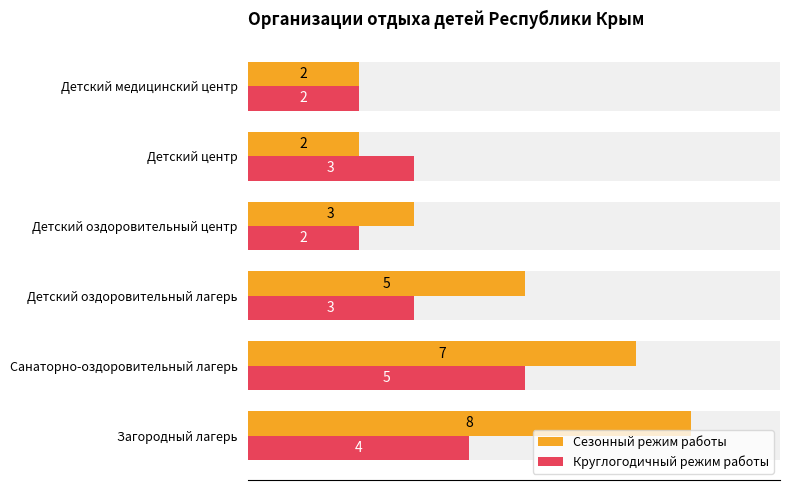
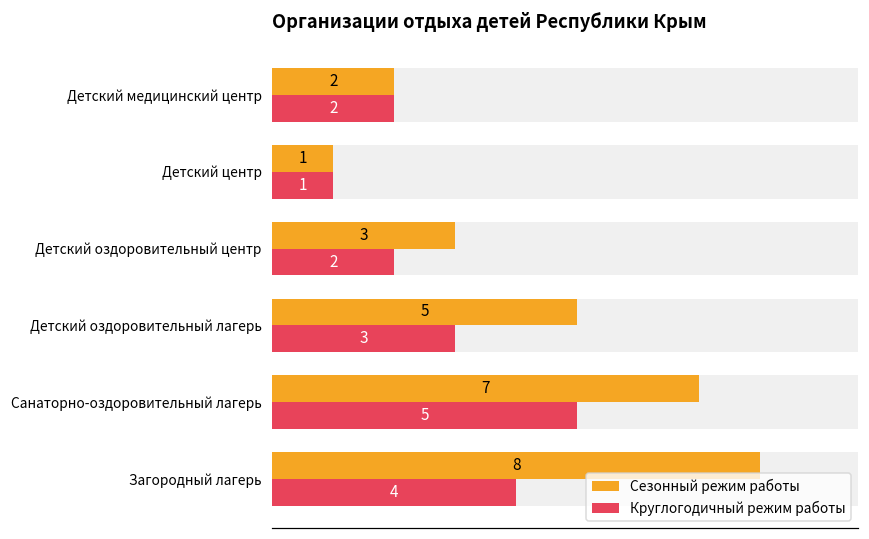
  {
    "Сезонный режим работы": {
-     "Детский центр": 2
+     "Детский центр": 1
    },
    "Круглогодичный режим работы": {
-     "Детский центр": 3
+     "Детский центр": 1
    }
  }
